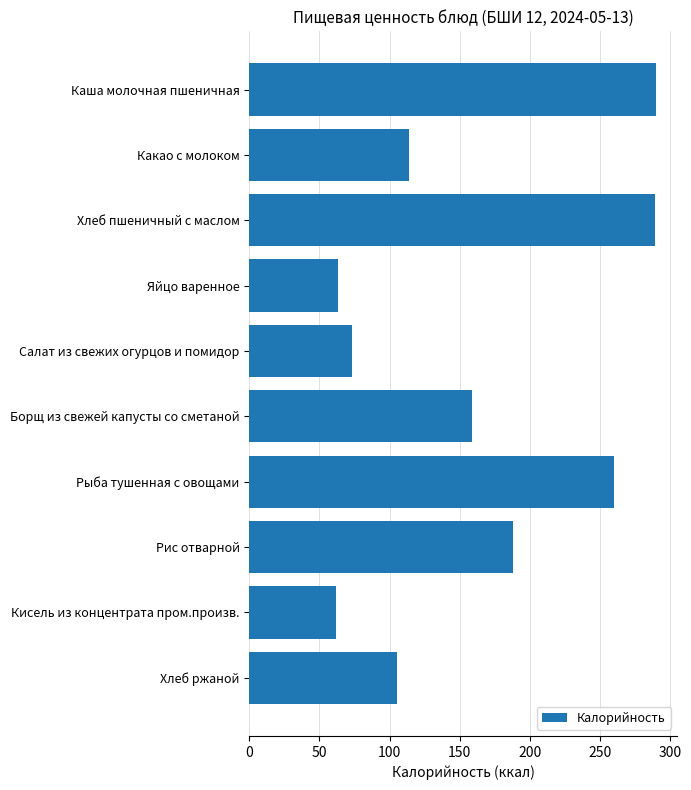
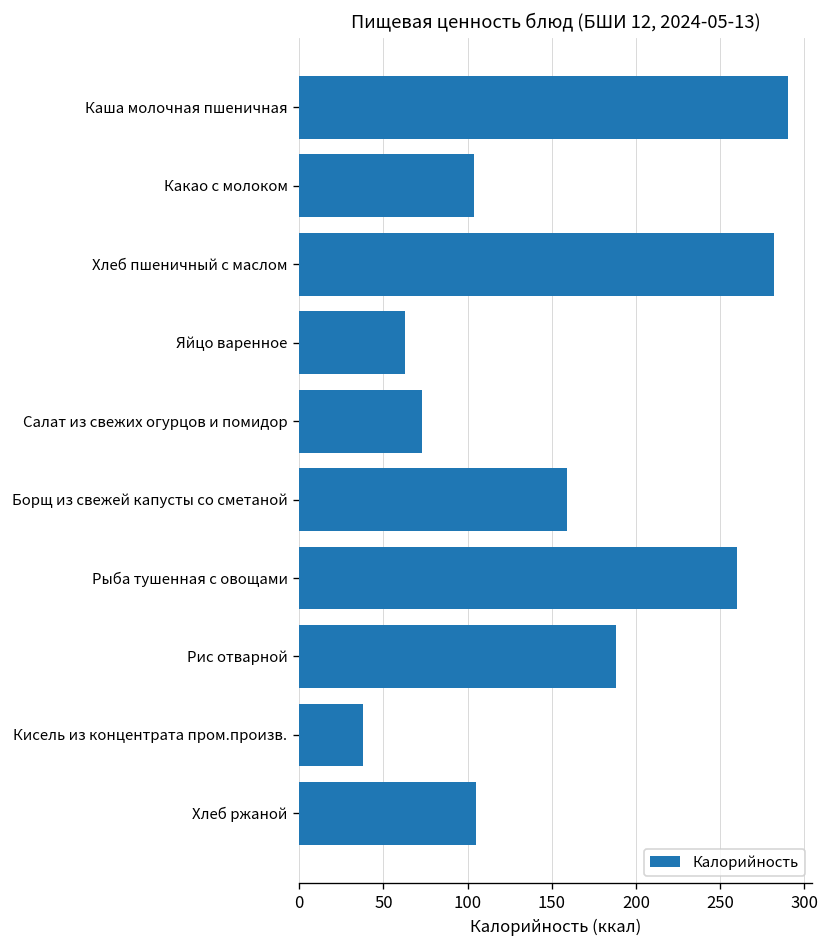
  {
    "Каша молочная пшеничная": 290,
-   "Какао с молоком": 114,
-   "Хлеб пшеничный с маслом": 289,
+   "Какао с молоком": 104,
+   "Хлеб пшеничный с маслом": 282,
    "Яйцо варенное": 63,
    "Салат из свежих огурцов и помидор": 73,
    "Борщ из свежей капусты со сметаной": 159,
    "Рыба тушенная с овощами": 260,
    "Рис отварной": 188,
-   "Кисель из концентрата пром.произв.": 62,
+   "Кисель из концентрата пром.произв.": 38,
    "Хлеб ржаной": 105
  }
